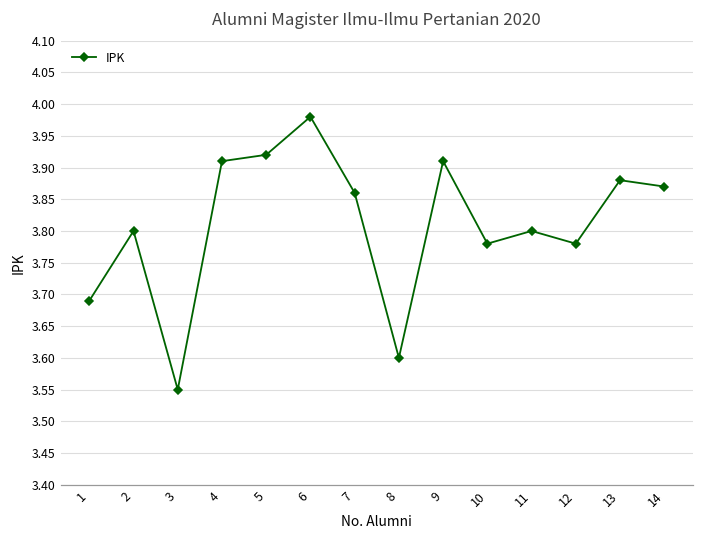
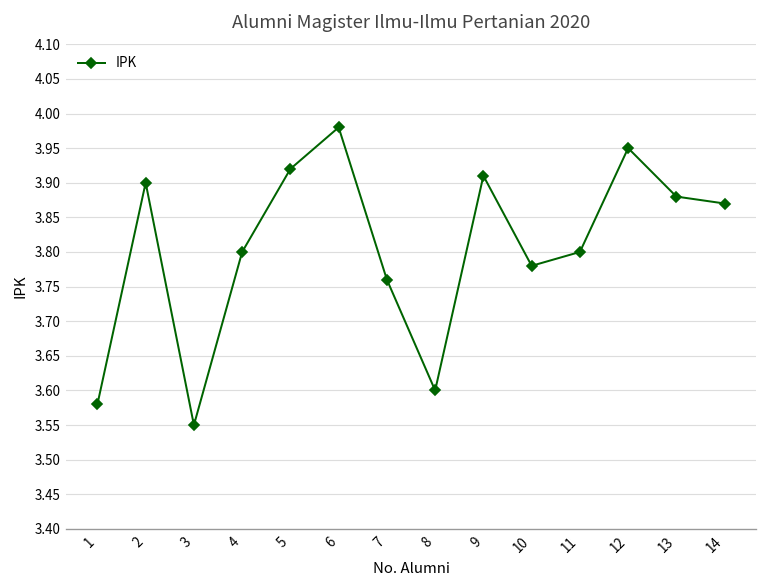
  {
-   "1": 3.69,
-   "2": 3.8,
+   "1": 3.58,
+   "2": 3.9,
    "3": 3.55,
-   "4": 3.91,
+   "4": 3.80,
    "5": 3.92,
    "6": 3.98,
-   "7": 3.86,
+   "7": 3.76,
    "8": 3.60,
    "9": 3.91,
    "10": 3.78,
    "11": 3.80,
-   "12": 3.78,
+   "12": 3.95,
    "13": 3.88,
    "14": 3.87
  }
